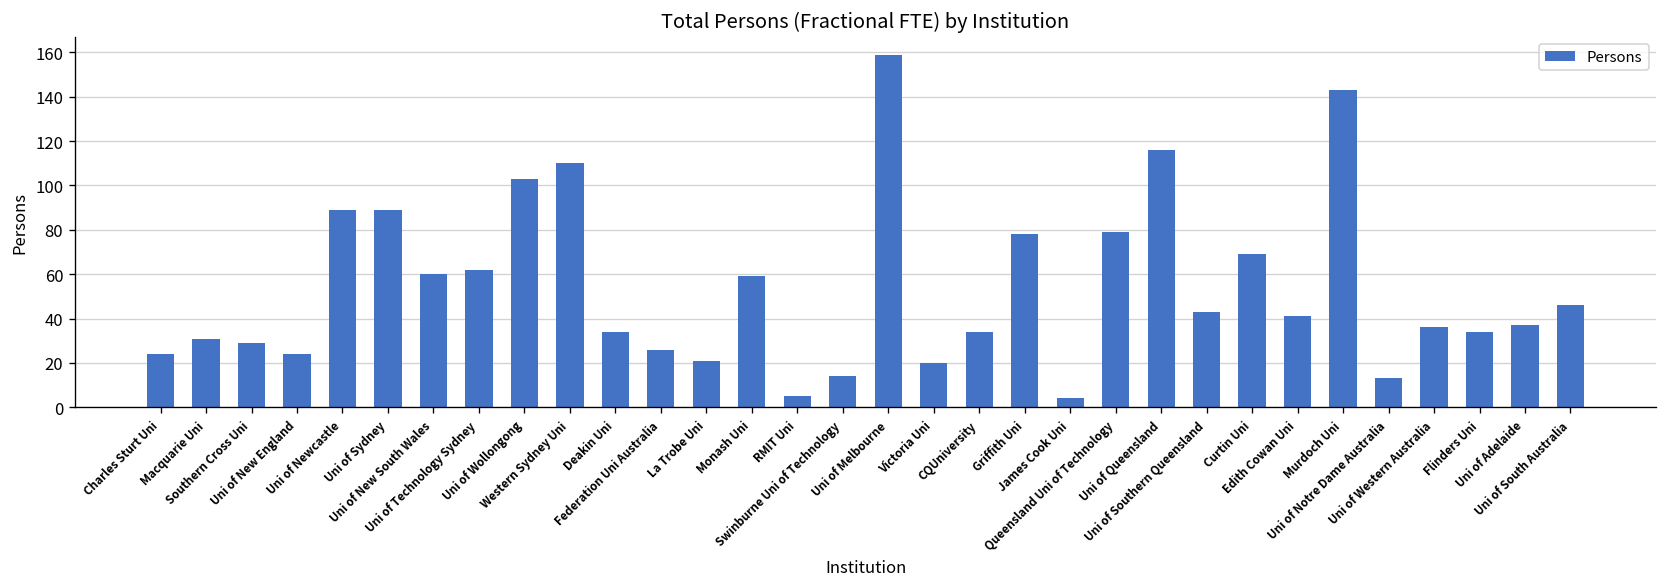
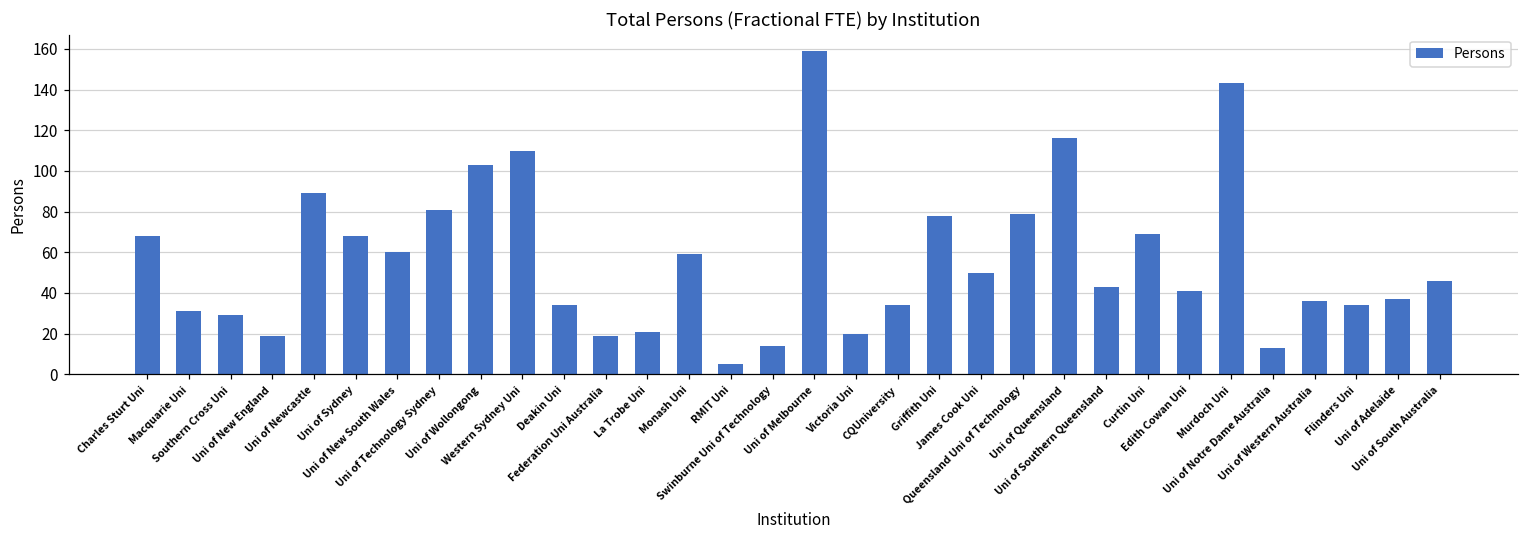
  {
-   "Charles Sturt Uni": 24,
+   "Charles Sturt Uni": 68,
    "Macquarie Uni": 31,
    "Southern Cross Uni": 29,
-   "Uni of New England": 24,
+   "Uni of New England": 19,
    "Uni of Newcastle": 89,
-   "Uni of Sydney": 89,
+   "Uni of Sydney": 68,
    "Uni of New South Wales": 60,
-   "Uni of Technology Sydney": 62,
+   "Uni of Technology Sydney": 81,
    "Uni of Wollongong": 103,
    "Western Sydney Uni": 110,
    "Deakin Uni": 34,
-   "Federation Uni Australia": 26,
+   "Federation Uni Australia": 19,
    "La Trobe Uni": 21,
    "Monash Uni": 59,
    "RMIT Uni": 5,
    "Swinburne Uni of Technology": 14,
    "Uni of Melbourne": 159,
    "Victoria Uni": 20,
    "CQUniversity": 34,
    "Griffith Uni": 78,
-   "James Cook Uni": 4,
+   "James Cook Uni": 50,
    "Queensland Uni of Technology": 79,
    "Uni of Queensland": 116,
    "Uni of Southern Queensland": 43,
    "Curtin Uni": 69,
    "Edith Cowan Uni": 41,
    "Murdoch Uni": 143,
    "Uni of Notre Dame Australia": 13,
    "Uni of Western Australia": 36,
    "Flinders Uni": 34,
    "Uni of Adelaide": 37,
    "Uni of South Australia": 46
  }
